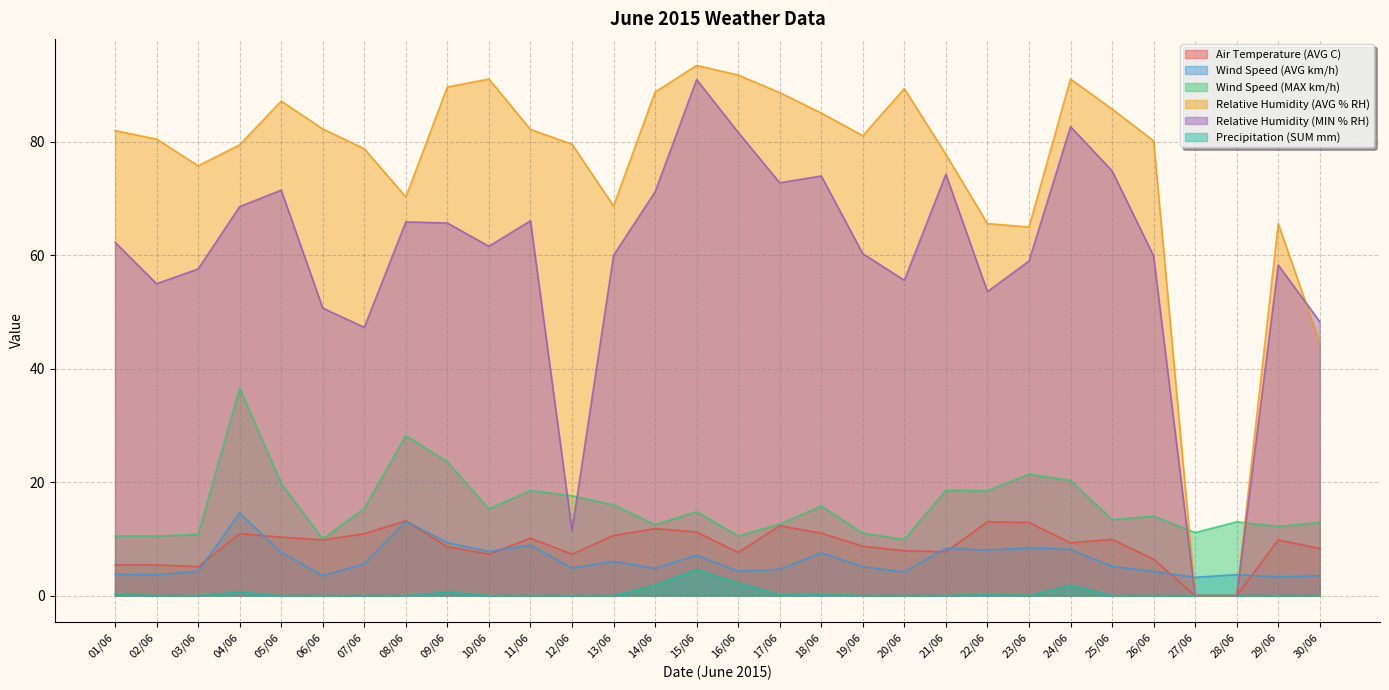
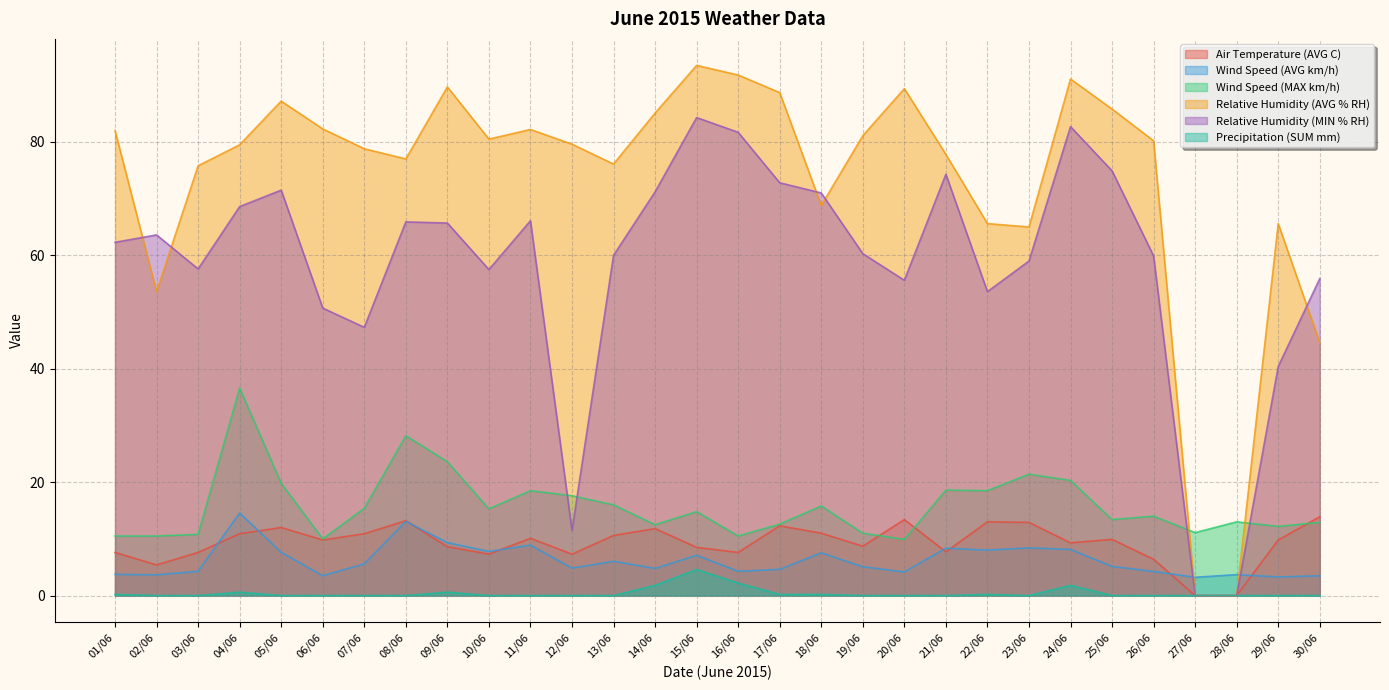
  {
    "Air Temperature (AVG C)": {
-     "01/06": 5,
+     "01/06": 8,
      "02/06": 5,
-     "03/06": 5,
+     "03/06": 8,
      "04/06": 11,
-     "05/06": 10,
+     "05/06": 12,
      "07/06": 11,
      "09/06": 9,
      "10/06": 7,
      "11/06": 10,
      "12/06": 7,
      "13/06": 11,
      "14/06": 12,
-     "15/06": 11,
+     "15/06": 9,
      "16/06": 8,
      "18/06": 11,
      "19/06": 9,
-     "20/06": 8,
+     "20/06": 13,
      "21/06": 8,
      "22/06": 13,
      "23/06": 13,
      "24/06": 9,
      "25/06": 10,
      "26/06": 6,
      "29/06": 10,
-     "30/06": 8
+     "30/06": 14
    },
    "Relative Humidity (AVG % RH)": {
      "01/06": 82,
-     "02/06": 81,
+     "02/06": 54,
      "03/06": 76,
      "04/06": 80,
      "05/06": 87,
      "06/06": 82,
      "07/06": 79,
-     "08/06": 70,
+     "08/06": 77,
      "09/06": 90,
-     "10/06": 91,
+     "10/06": 81,
      "11/06": 82,
      "12/06": 80,
-     "13/06": 69,
-     "14/06": 89,
+     "13/06": 76,
+     "14/06": 85,
      "15/06": 94,
      "16/06": 92,
      "17/06": 89,
-     "18/06": 85,
+     "18/06": 69,
      "19/06": 81,
      "20/06": 89,
      "21/06": 78,
      "22/06": 66,
      "23/06": 65,
      "24/06": 91,
      "25/06": 86,
      "26/06": 80,
      "29/06": 66,
      "30/06": 45
    },
    "Relative Humidity (MIN % RH)": {
      "01/06": 62,
-     "02/06": 55,
+     "02/06": 64,
      "03/06": 58,
      "04/06": 69,
      "05/06": 72,
      "06/06": 51,
      "07/06": 47,
      "08/06": 66,
      "09/06": 66,
-     "10/06": 62,
+     "10/06": 58,
      "11/06": 66,
      "12/06": 12,
      "13/06": 60,
      "14/06": 71,
-     "15/06": 91,
+     "15/06": 84,
      "16/06": 82,
      "17/06": 73,
-     "18/06": 74,
+     "18/06": 71,
      "19/06": 60,
      "20/06": 56,
      "21/06": 74,
      "22/06": 54,
      "23/06": 59,
      "24/06": 83,
      "25/06": 75,
      "26/06": 60,
-     "29/06": 58,
-     "30/06": 48
+     "29/06": 40,
+     "30/06": 56
    }
  }
